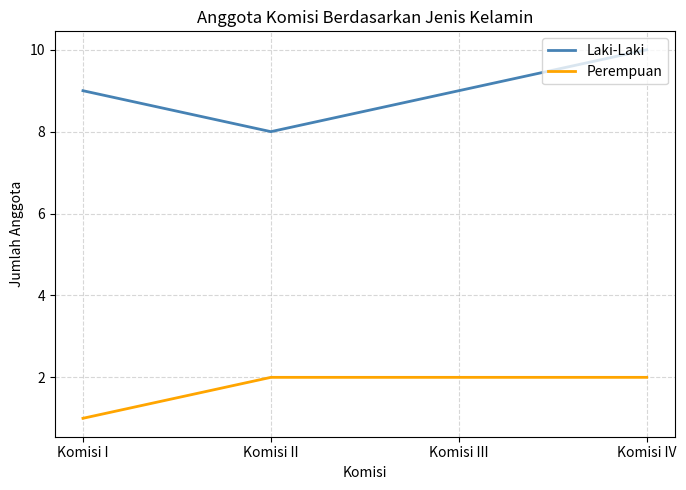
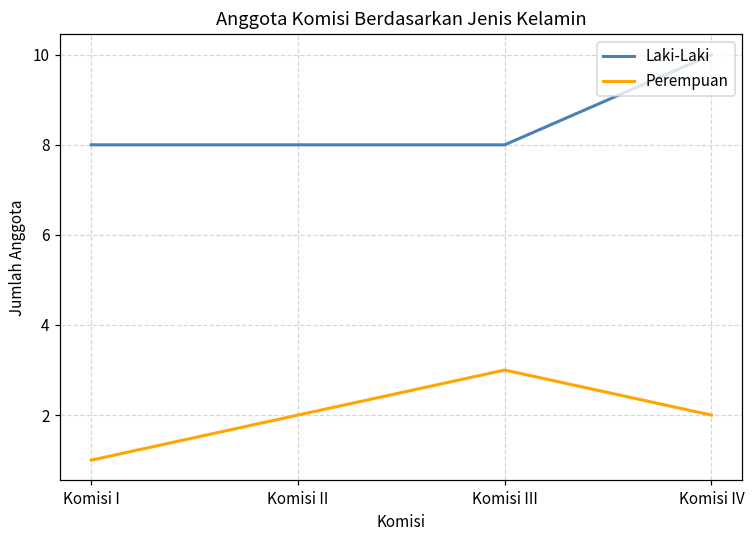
  {
    "Laki-Laki": {
-     "Komisi I": 9,
+     "Komisi I": 8,
      "Komisi II": 8,
-     "Komisi III": 9
+     "Komisi III": 8
    },
    "Perempuan": {
      "Komisi I": 1,
      "Komisi II": 2,
-     "Komisi III": 2,
+     "Komisi III": 3,
      "Komisi IV": 2
    }
  }
